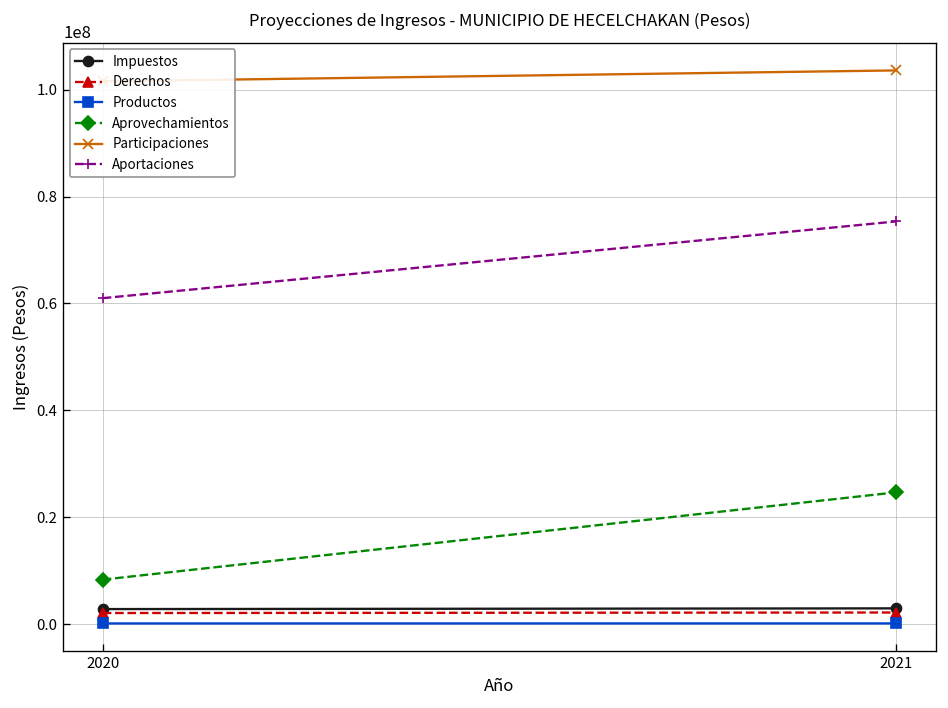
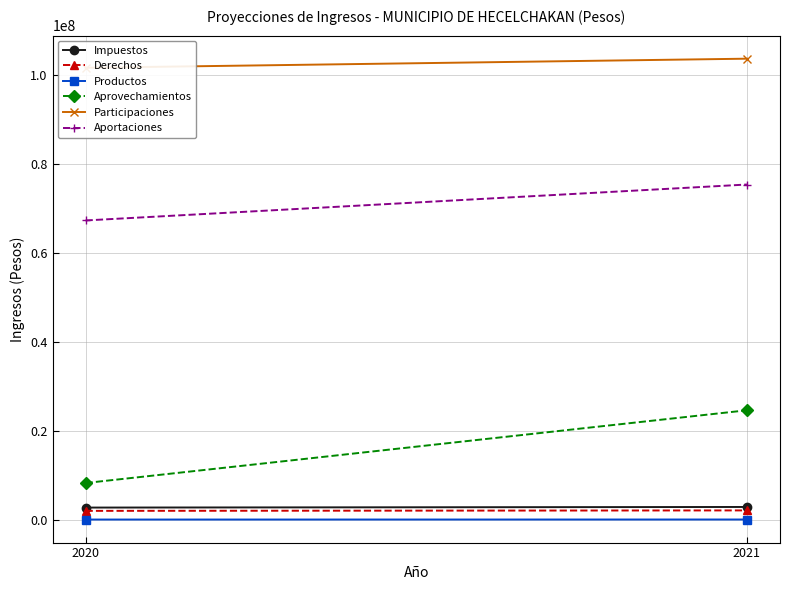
  {
    "Impuestos": {
      "2020": 3000000,
      "2021": 3000000
    },
    "Derechos": {
      "2020": 2000000,
      "2021": 2000000
    },
    "Productos": {
      "2020": 0,
      "2021": 0
    },
    "Aprovechamientos": {
      "2020": 8000000,
      "2021": 25000000
    },
    "Participaciones": {
      "2021": 104000000
    },
    "Aportaciones": {
-     "2020": 61000000,
+     "2020": 67000000,
      "2021": 75000000
    }
  }
